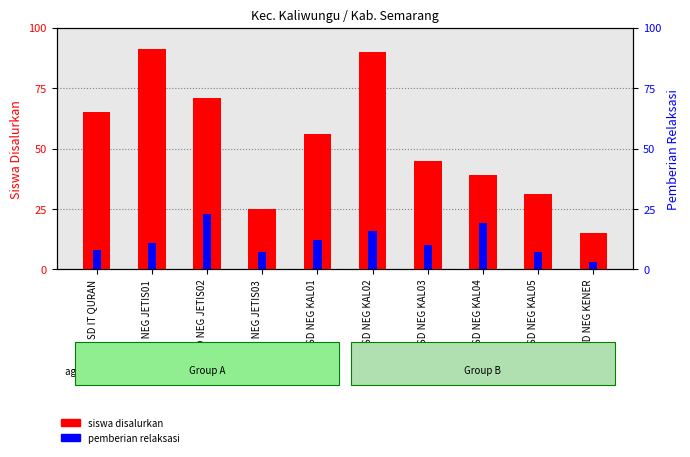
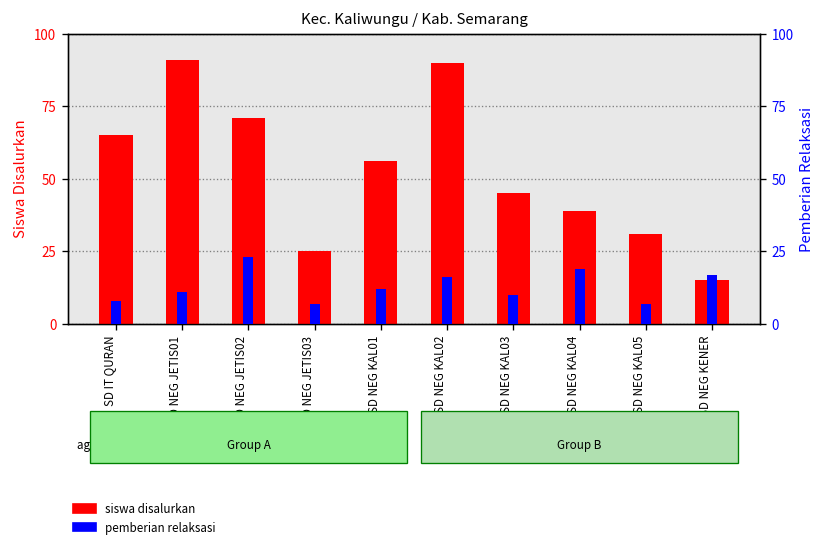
  {
    "siswa disalurkan": {
      "SD IT QURAN": 65,
      "SD NEG JETIS01": 91,
      "SD NEG JETIS02": 71,
      "SD NEG JETIS03": 25,
      "SD NEG KAL01": 56,
      "SD NEG KAL02": 90,
      "SD NEG KAL03": 45,
      "SD NEG KAL04": 39,
      "SD NEG KAL05": 31,
      "SD NEG KENER": 15
    },
    "pemberian relaksasi": {
      "SD IT QURAN": 8,
      "SD NEG JETIS01": 11,
      "SD NEG JETIS02": 23,
      "SD NEG JETIS03": 7,
      "SD NEG KAL01": 12,
      "SD NEG KAL02": 16,
      "SD NEG KAL03": 10,
      "SD NEG KAL04": 19,
      "SD NEG KAL05": 7,
-     "SD NEG KENER": 3
+     "SD NEG KENER": 17
    }
  }
